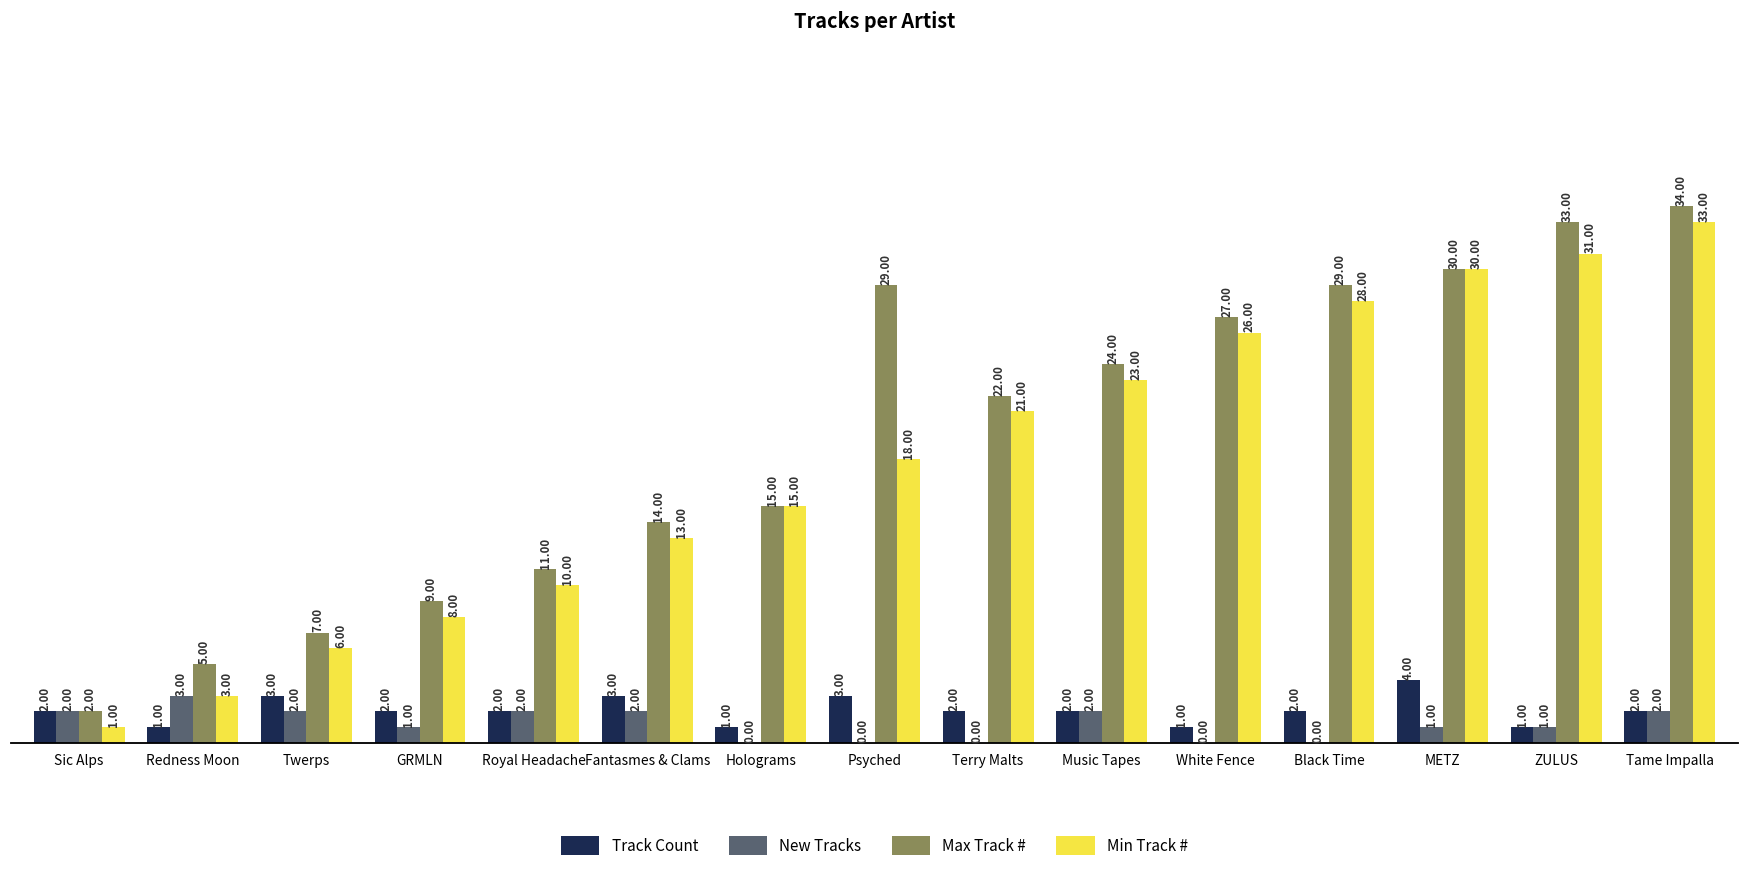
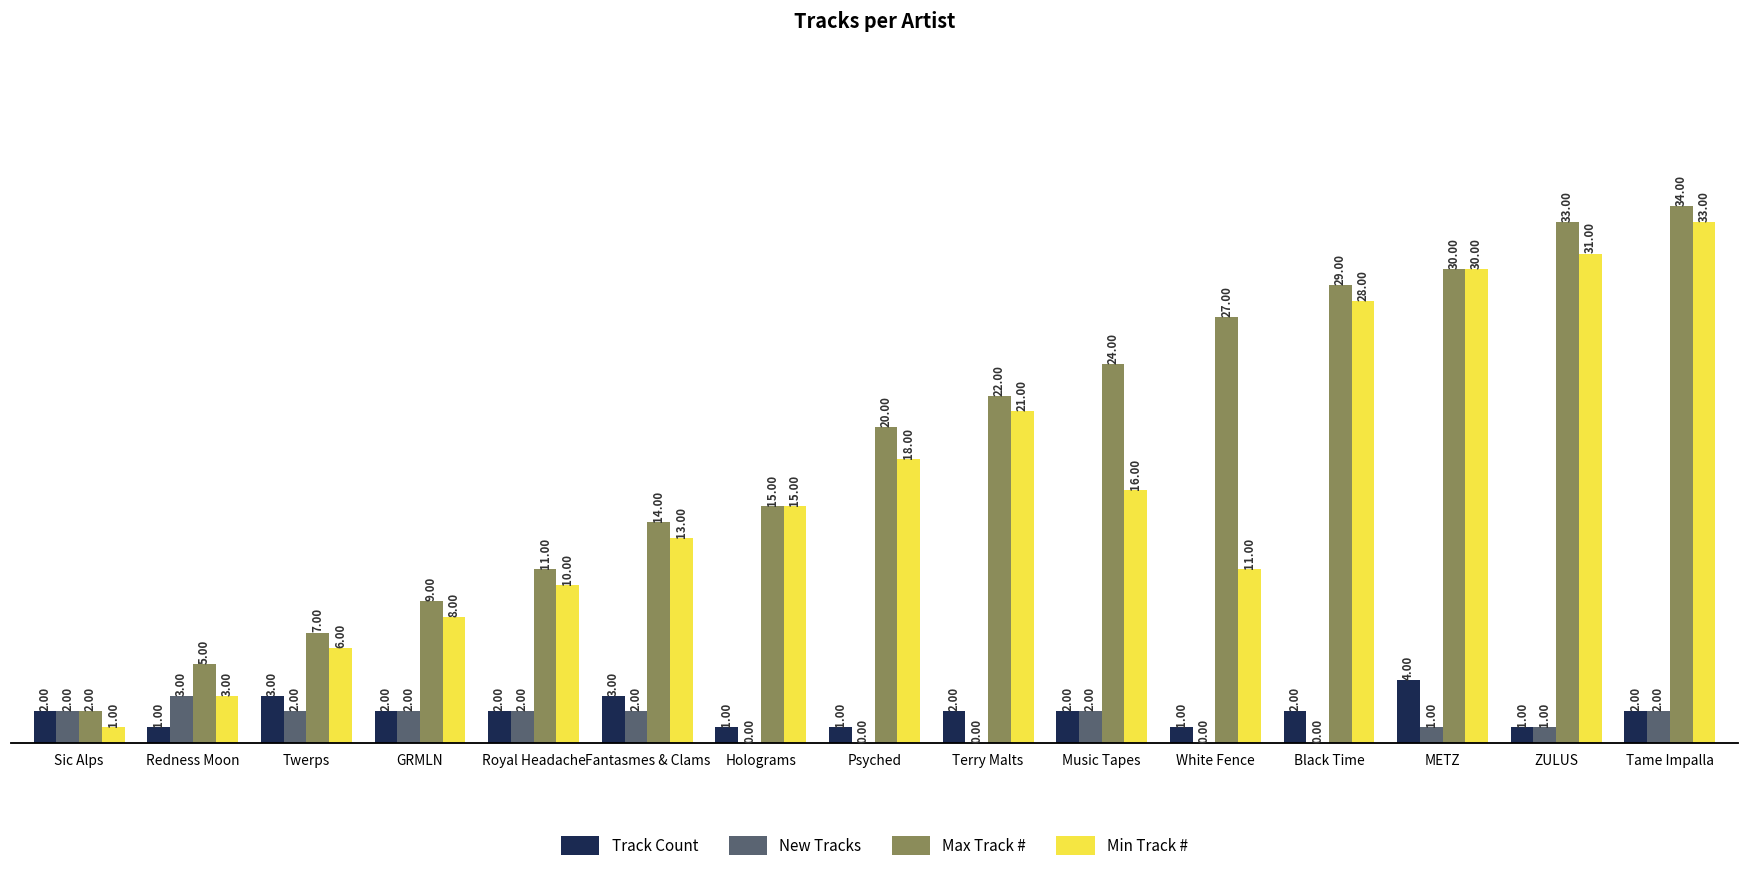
  {
    "Track Count": {
      "Sic Alps": 2.00,
      "Redness Moon": 1.00,
      "Twerps": 3.00,
      "GRMLN": 2.00,
      "Royal Headache": 2.00,
      "Fantasmes & Clams": 3.00,
      "Holograms": 1.00,
-     "Psyched": 3.00,
+     "Psyched": 1.00,
      "Terry Malts": 2.00,
      "Music Tapes": 2.00,
      "White Fence": 1.00,
      "Black Time": 2.00,
      "METZ": 4.00,
      "ZULUS": 1.00,
      "Tame Impalla": 2.00
    },
    "New Tracks": {
      "Sic Alps": 2.00,
      "Redness Moon": 3.00,
      "Twerps": 2.00,
-     "GRMLN": 1.00,
+     "GRMLN": 2.00,
      "Royal Headache": 2.00,
      "Fantasmes & Clams": 2.00,
      "Holograms": 0.00,
      "Psyched": 0.00,
      "Terry Malts": 0.00,
      "Music Tapes": 2.00,
      "White Fence": 0.00,
      "Black Time": 0.00,
      "METZ": 1.00,
      "ZULUS": 1.00,
      "Tame Impalla": 2.00
    },
    "Max Track #": {
      "Sic Alps": 2.00,
      "Redness Moon": 5.00,
      "Twerps": 7.00,
      "GRMLN": 9.00,
      "Royal Headache": 11.00,
      "Fantasmes & Clams": 14.00,
      "Holograms": 15.00,
-     "Psyched": 29.00,
+     "Psyched": 20.00,
      "Terry Malts": 22.00,
      "Music Tapes": 24.00,
      "White Fence": 27.00,
      "Black Time": 29.00,
      "METZ": 30.00,
      "ZULUS": 33.00,
      "Tame Impalla": 34.00
    },
    "Min Track #": {
      "Sic Alps": 1.00,
      "Redness Moon": 3.00,
      "Twerps": 6.00,
      "GRMLN": 8.00,
      "Royal Headache": 10.00,
      "Fantasmes & Clams": 13.00,
      "Holograms": 15.00,
      "Psyched": 18.00,
      "Terry Malts": 21.00,
-     "Music Tapes": 23.00,
-     "White Fence": 26.00,
+     "Music Tapes": 16.00,
+     "White Fence": 11.00,
      "Black Time": 28.00,
      "METZ": 30.00,
      "ZULUS": 31.00,
      "Tame Impalla": 33.00
    }
  }
